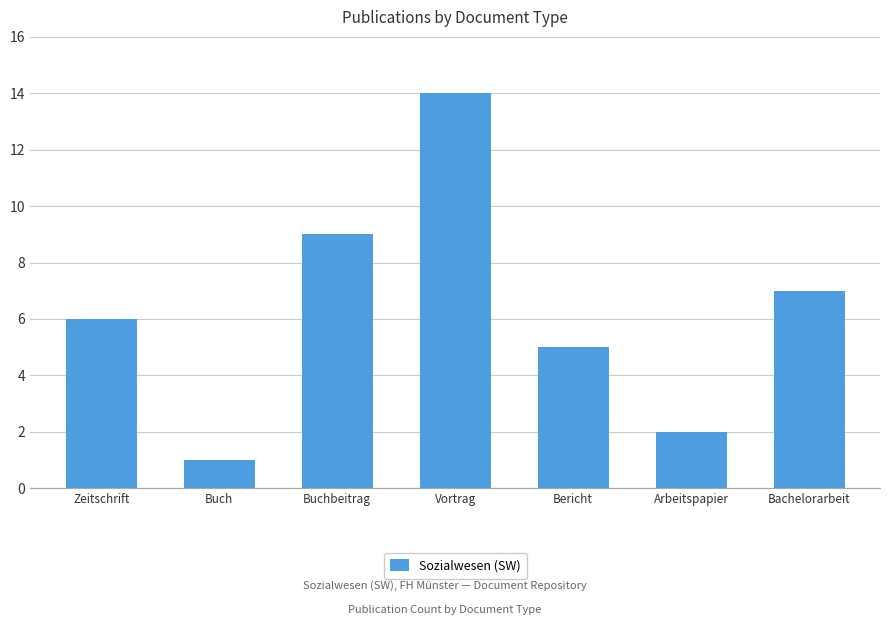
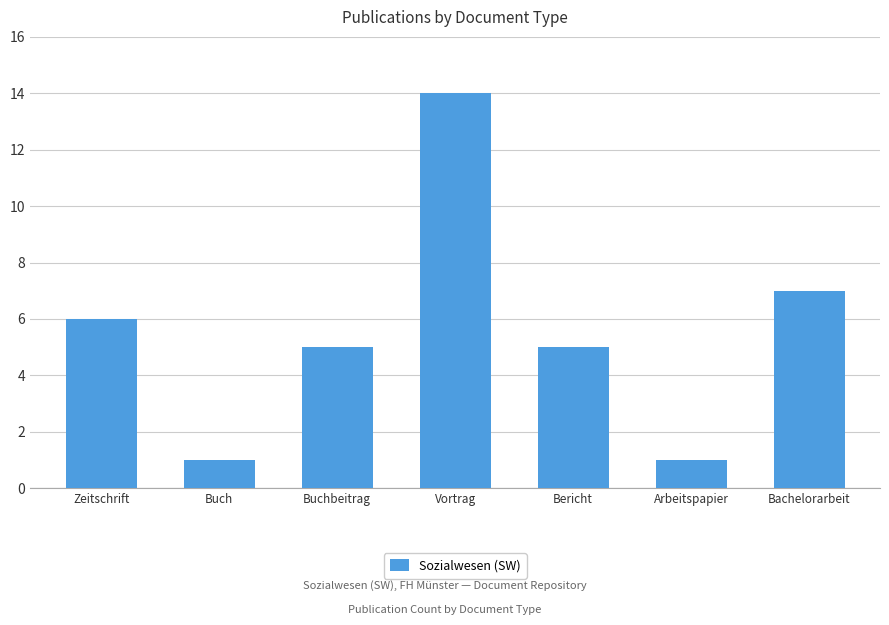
  {
    "Zeitschrift": 6,
    "Buch": 1,
-   "Buchbeitrag": 9,
+   "Buchbeitrag": 5,
    "Vortrag": 14,
    "Bericht": 5,
-   "Arbeitspapier": 2,
+   "Arbeitspapier": 1,
    "Bachelorarbeit": 7
  }
